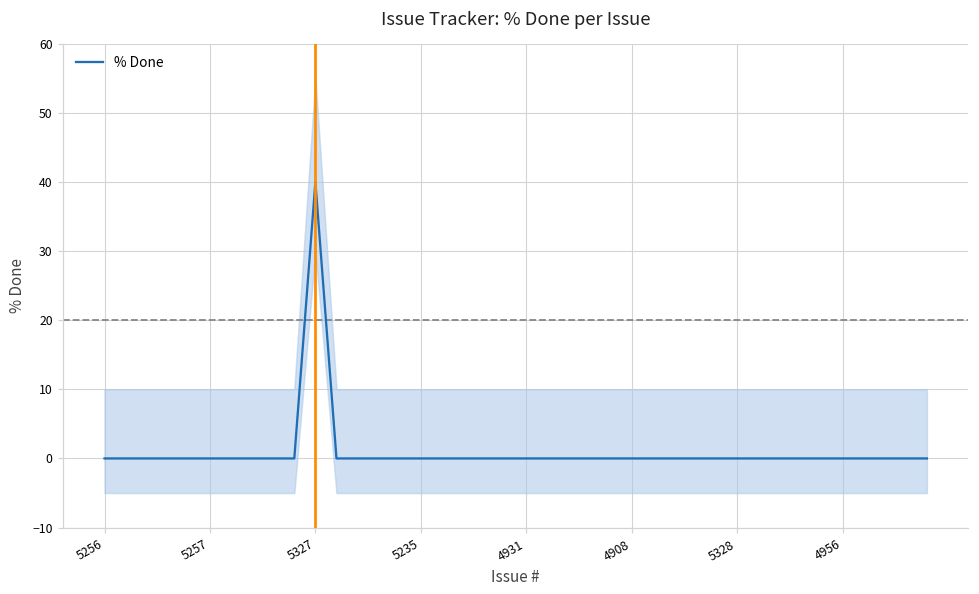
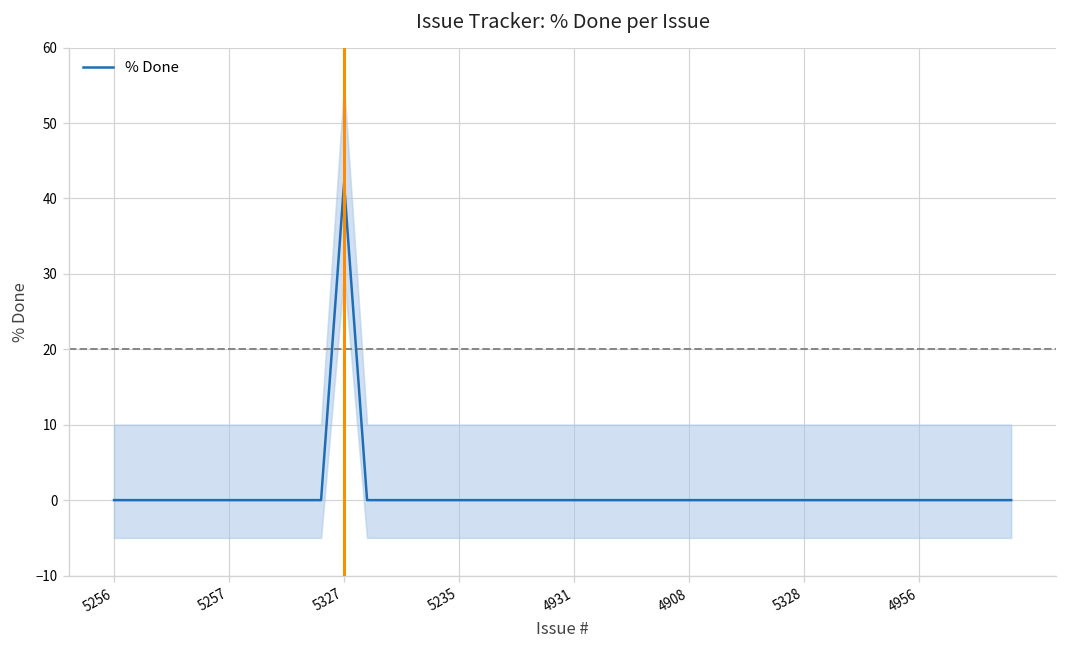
  {
    "% Done": {
      "5256": 0,
      "5257": 0,
-     "5327": 40,
+     "5327": 42,
      "5235": 0,
      "4931": 0,
      "4908": 0,
      "5328": 0,
      "4956": 0
    }
  }
